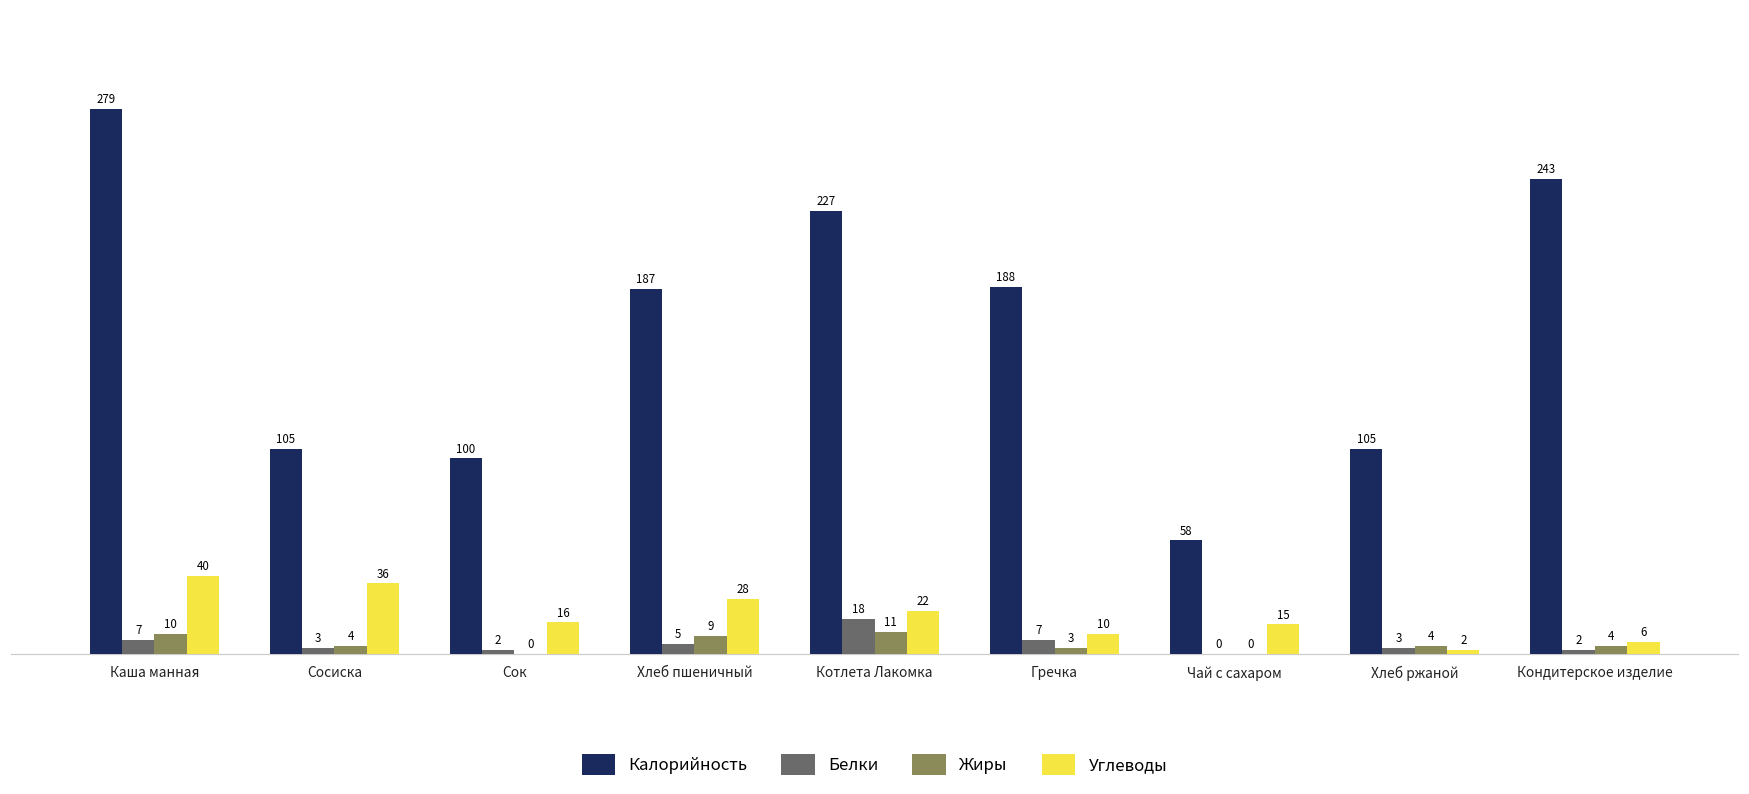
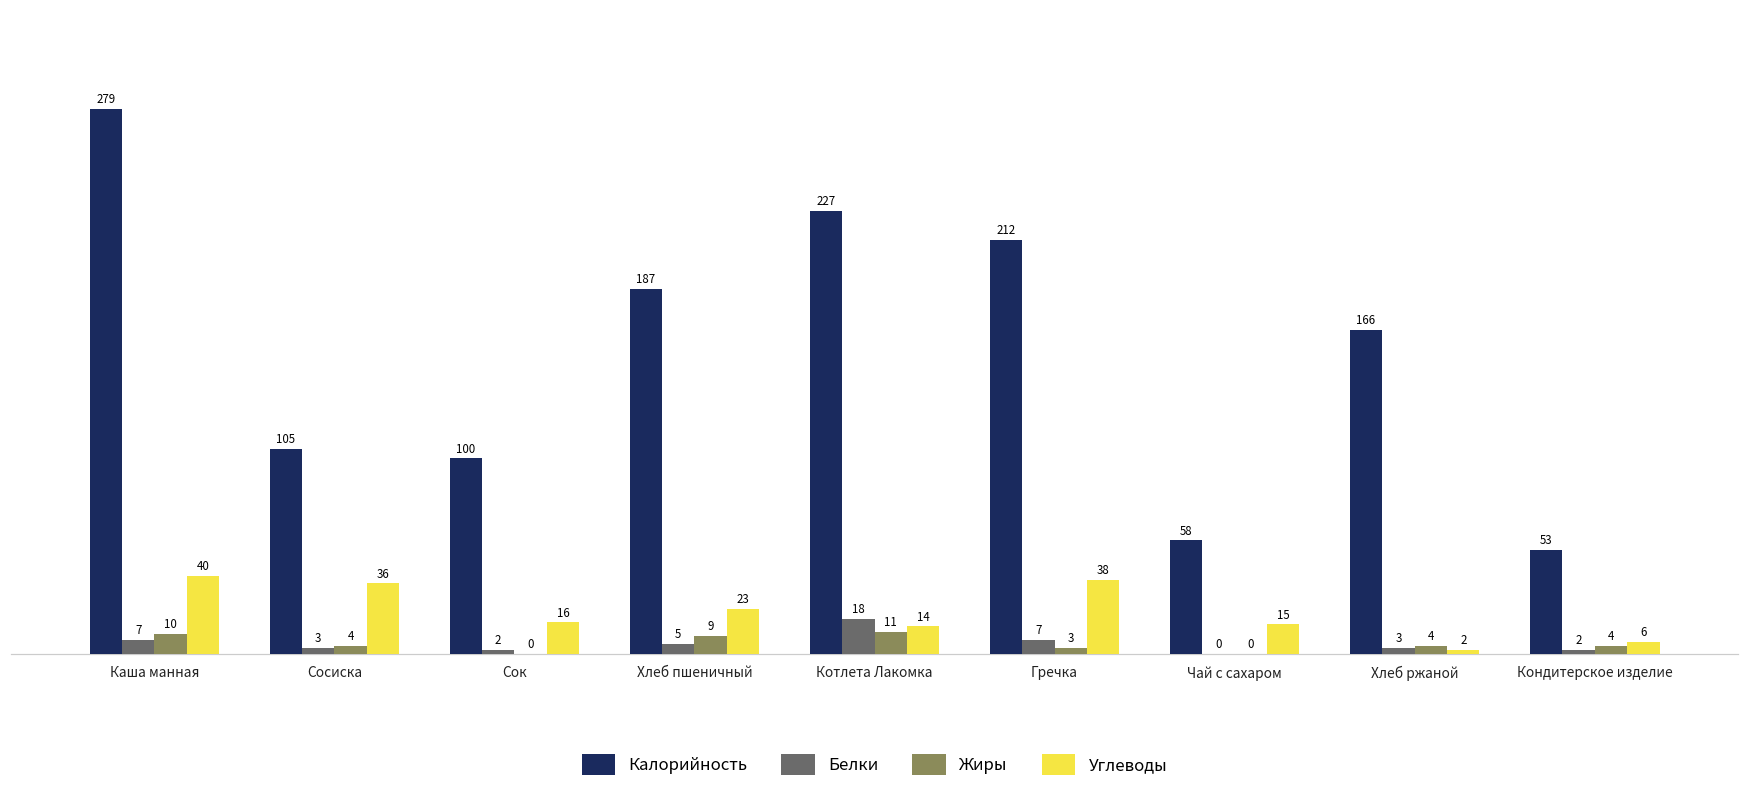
  {
    "Калорийность": {
      "Каша манная": 279,
      "Сосиска": 105,
      "Сок": 100,
      "Хлеб пшеничный": 187,
      "Котлета Лакомка": 227,
-     "Гречка": 188,
+     "Гречка": 212,
      "Чай с сахаром": 58,
-     "Хлеб ржаной": 105,
-     "Кондитерское изделие": 243
+     "Хлеб ржаной": 166,
+     "Кондитерское изделие": 53
    },
    "Углеводы": {
      "Каша манная": 40,
      "Сосиска": 36,
      "Сок": 16,
-     "Хлеб пшеничный": 28,
-     "Котлета Лакомка": 22,
-     "Гречка": 10,
+     "Хлеб пшеничный": 23,
+     "Котлета Лакомка": 14,
+     "Гречка": 38,
      "Чай с сахаром": 15,
      "Хлеб ржаной": 2,
      "Кондитерское изделие": 6
    }
  }
